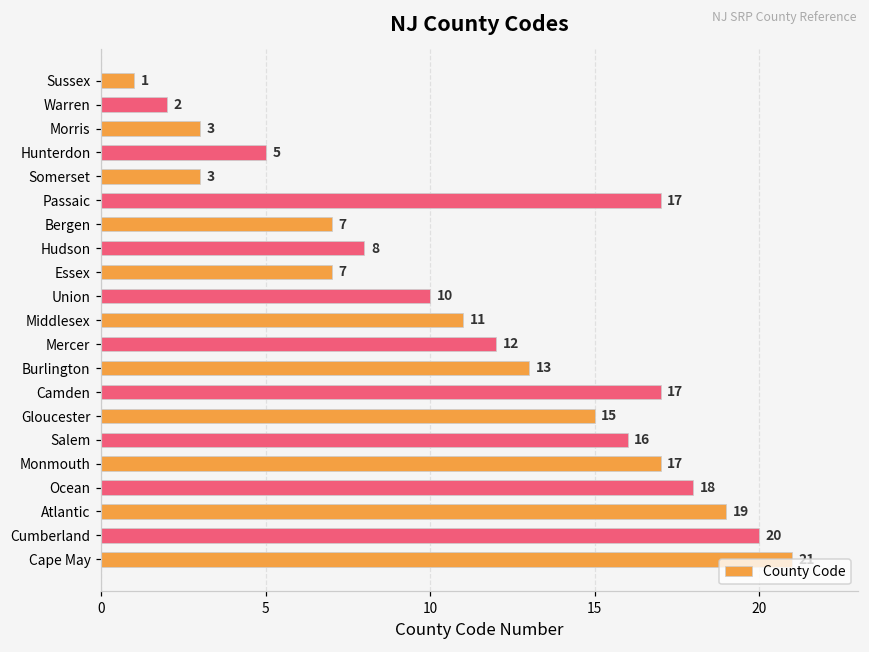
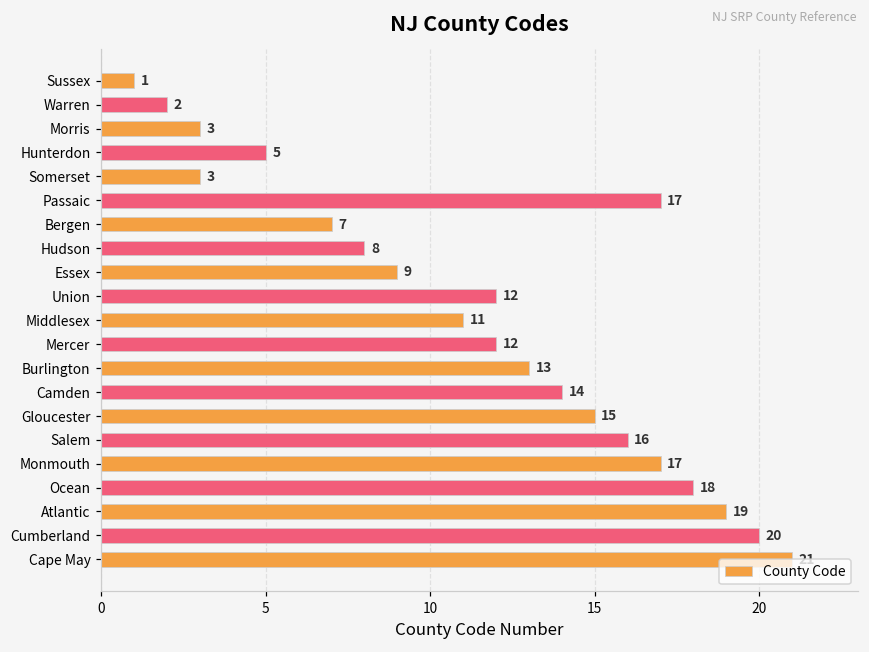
  {
    "Sussex": 1,
    "Warren": 2,
    "Morris": 3,
    "Hunterdon": 5,
    "Somerset": 3,
    "Passaic": 17,
    "Bergen": 7,
    "Hudson": 8,
-   "Essex": 7,
-   "Union": 10,
+   "Essex": 9,
+   "Union": 12,
    "Middlesex": 11,
    "Mercer": 12,
    "Burlington": 13,
-   "Camden": 17,
+   "Camden": 14,
    "Gloucester": 15,
    "Salem": 16,
    "Monmouth": 17,
    "Ocean": 18,
    "Atlantic": 19,
    "Cumberland": 20
  }
